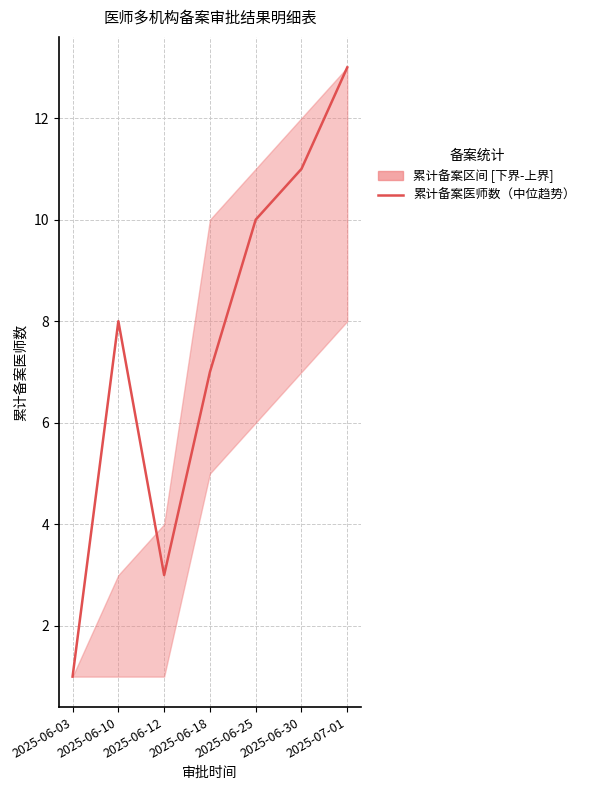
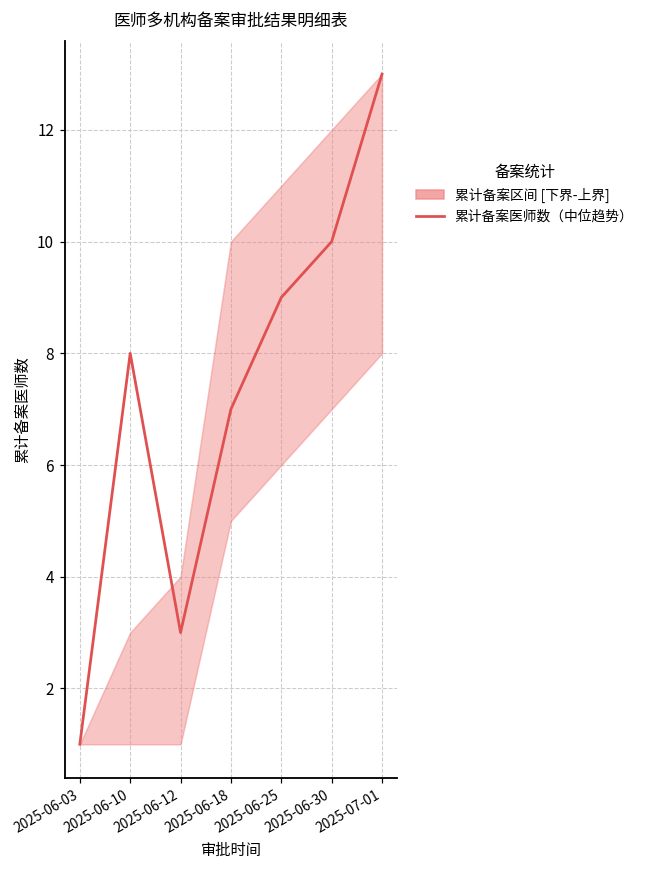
  {
    "累计备案医师数（中位趋势）": {
      "2025-06-10": 8,
      "2025-06-12": 3,
      "2025-06-18": 7,
-     "2025-06-25": 10,
-     "2025-06-30": 11
+     "2025-06-25": 9,
+     "2025-06-30": 10
    }
  }
